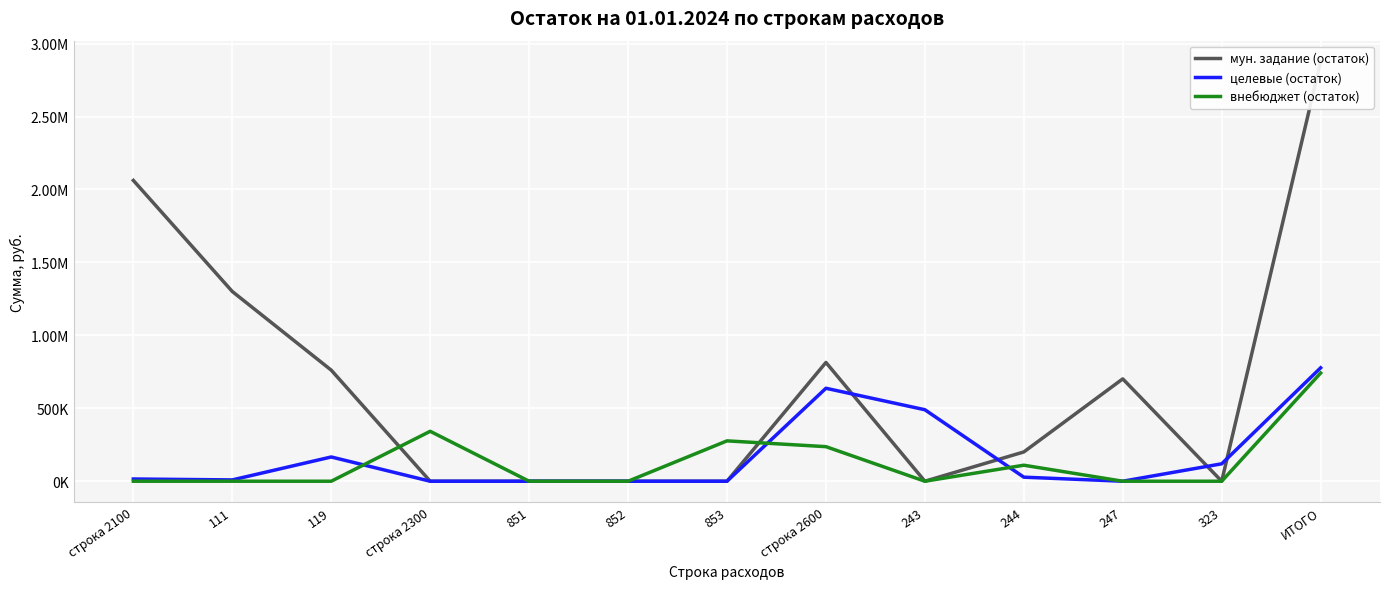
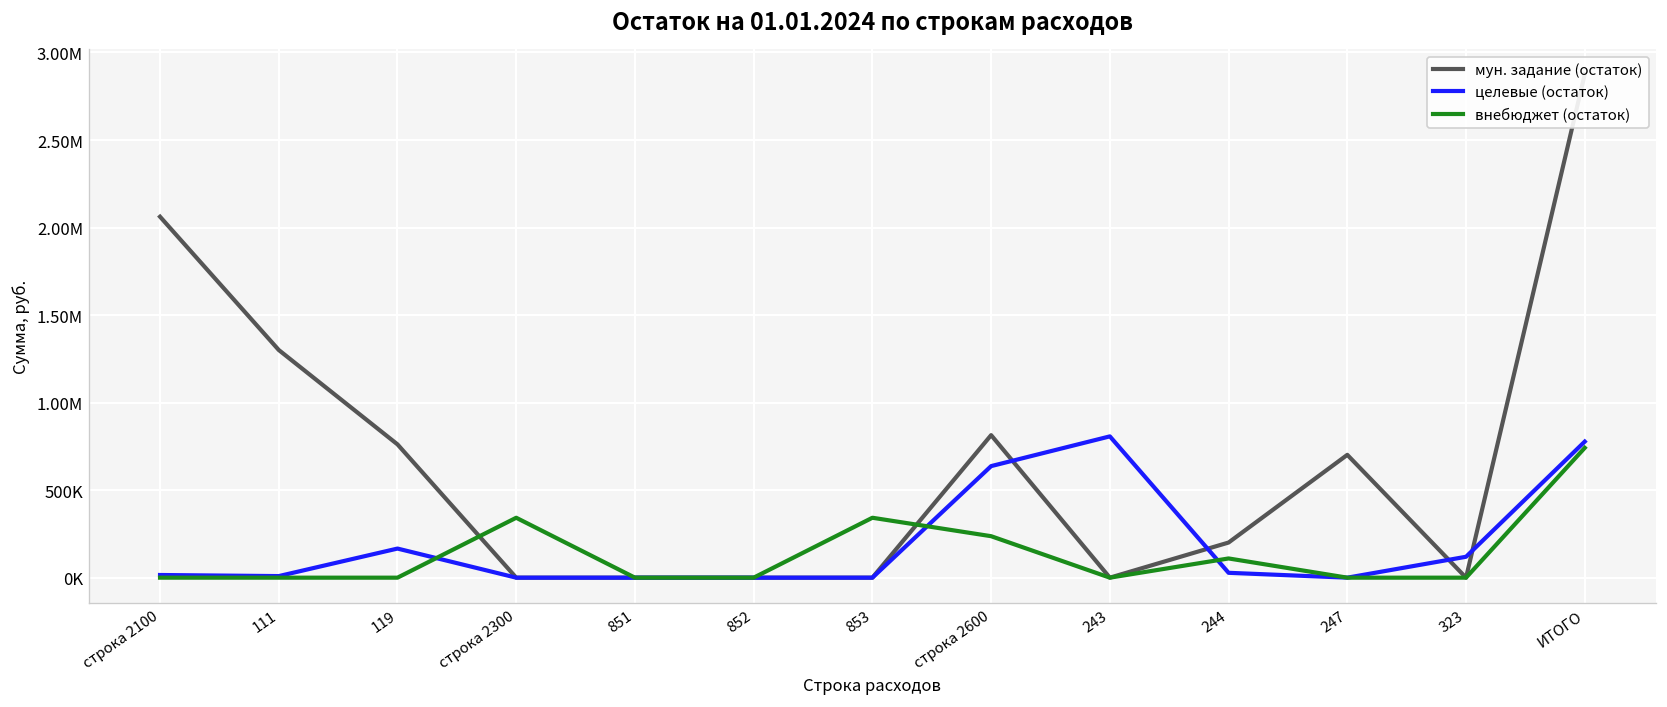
  {
    "мун. задание (остаток)": {
      "строка 2100": 2060000,
      "111": 1300000,
      "119": 760000,
      "строка 2600": 810000,
      "244": 200000,
      "247": 700000
    },
    "целевые (остаток)": {
      "119": 170000,
      "строка 2600": 640000,
-     "243": 490000,
+     "243": 810000,
      "244": 30000,
      "323": 120000,
      "ИТОГО": 780000
    },
    "внебюджет (остаток)": {
      "119": 0,
      "строка 2300": 340000,
-     "853": 280000,
+     "853": 340000,
      "строка 2600": 240000,
      "244": 110000,
      "ИТОГО": 740000
    }
  }
